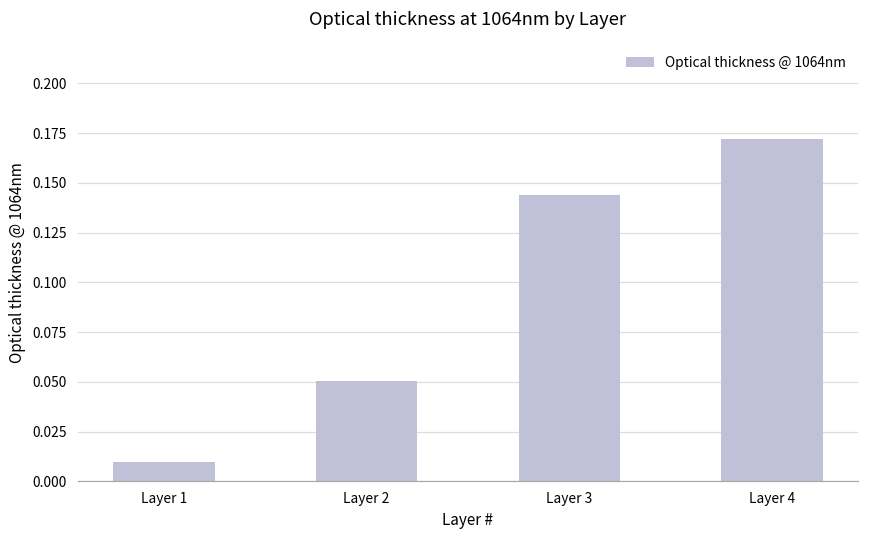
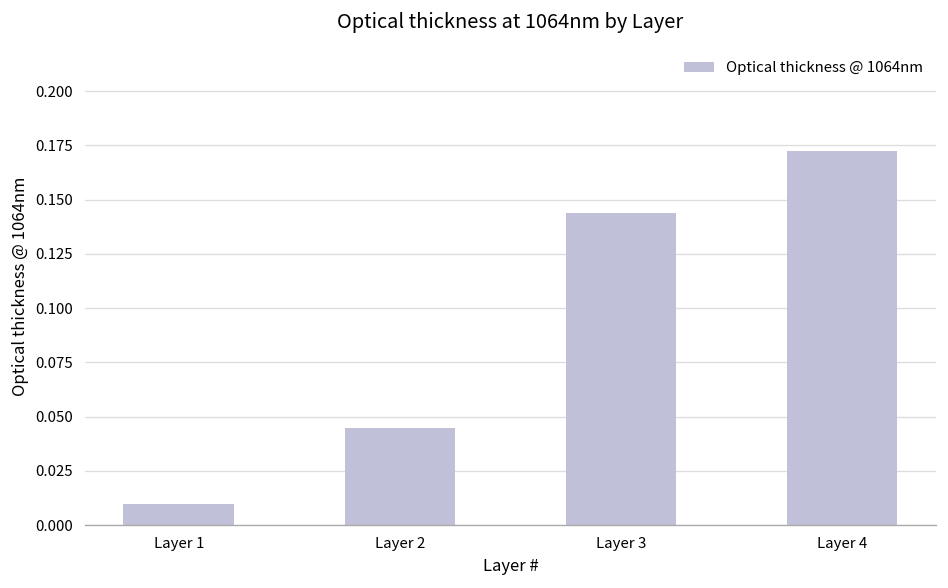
  {
    "Layer 1": 0.010,
-   "Layer 2": 0.050,
+   "Layer 2": 0.045,
    "Layer 3": 0.144,
    "Layer 4": 0.172
  }
